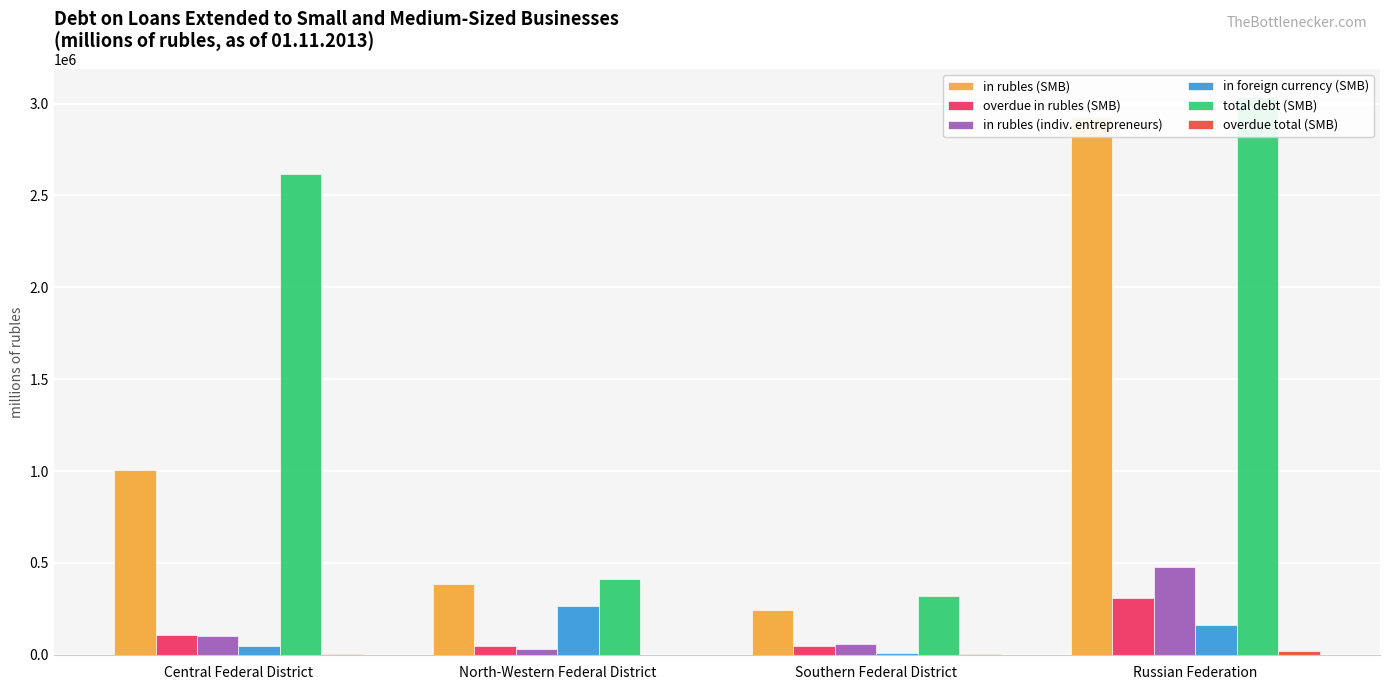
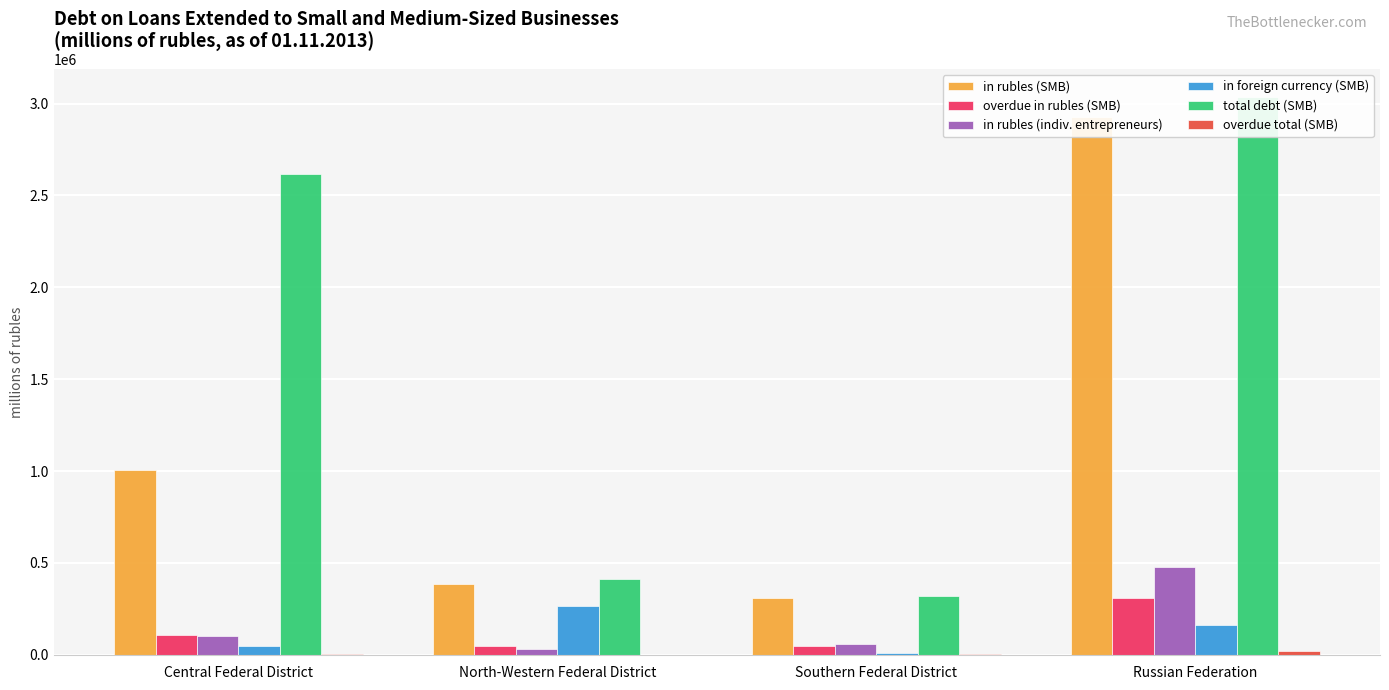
  {
    "in rubles (SMB)": {
      "Central Federal District": 1010000,
      "North-Western Federal District": 380000,
-     "Southern Federal District": 240000
+     "Southern Federal District": 310000
    },
    "in rubles (indiv. entrepreneurs)": {
      "Central Federal District": 110000,
      "North-Western Federal District": 30000,
      "Southern Federal District": 60000,
      "Russian Federation": 480000
    },
    "in foreign currency (SMB)": {
      "Central Federal District": 50000,
      "North-Western Federal District": 260000,
      "Russian Federation": 160000
    },
    "total debt (SMB)": {
      "Central Federal District": 2620000,
      "North-Western Federal District": 410000,
      "Southern Federal District": 320000
    }
  }
